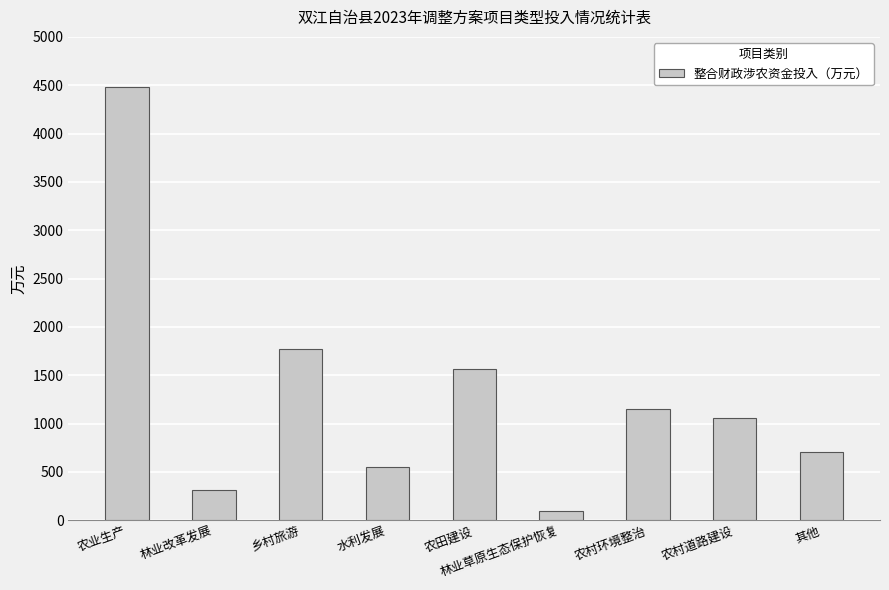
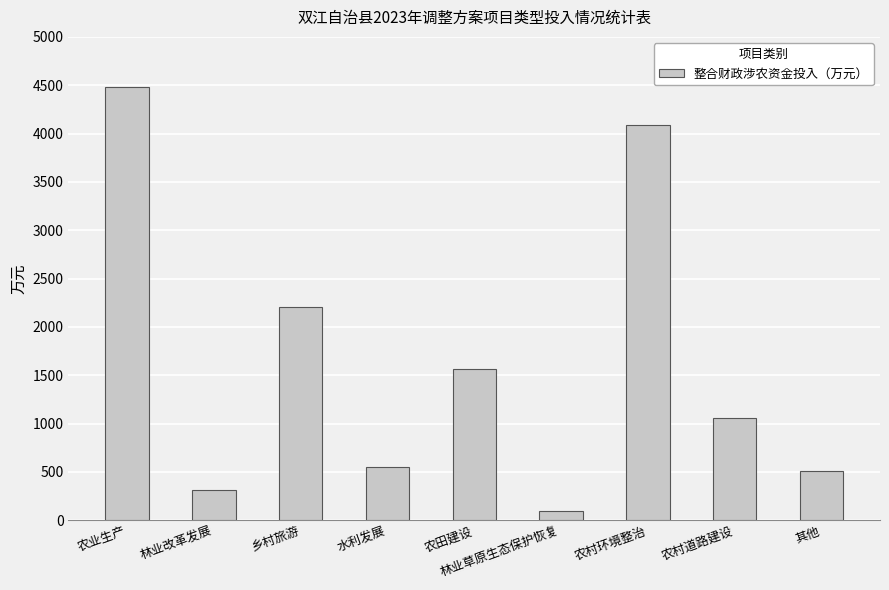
  {
    "农业生产": 4500,
    "林业改革发展": 300,
-   "乡村旅游": 1800,
+   "乡村旅游": 2200,
    "水利发展": 600,
    "农田建设": 1600,
    "林业草原生态保护恢复": 100,
-   "农村环境整治": 1200,
+   "农村环境整治": 4100,
    "农村道路建设": 1100,
-   "其他": 700
+   "其他": 500
  }
